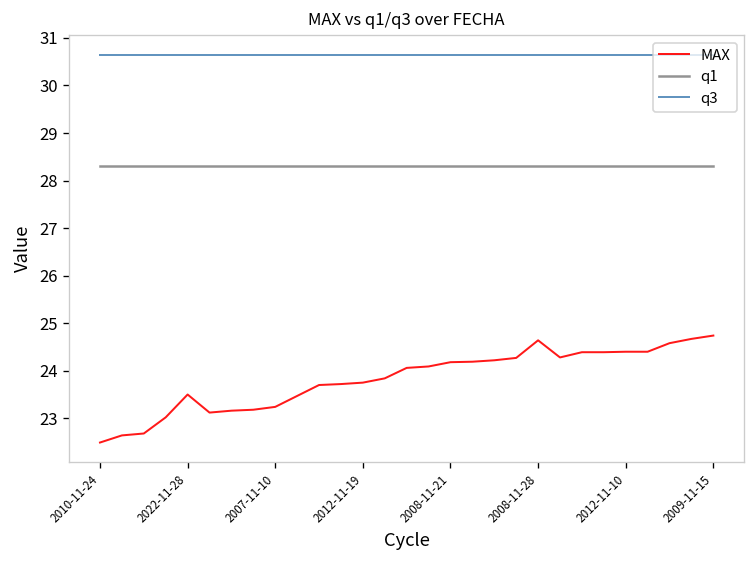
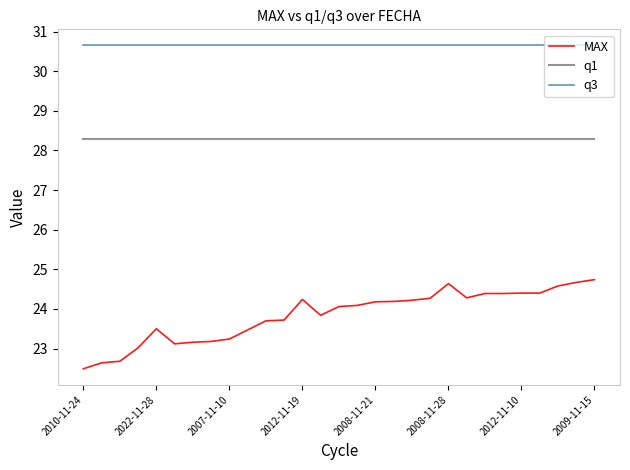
  {
    "MAX": {
      "2010-11-24": 22.5,
      "2022-11-28": 23.5,
      "2007-11-10": 23.2,
-     "2012-11-19": 23.8,
+     "2012-11-19": 24.2,
      "2008-11-21": 24.2,
      "2008-11-28": 24.6,
      "2012-11-10": 24.4,
      "2009-11-15": 24.7
    },
    "q1": {
      "2010-11-24": 28.3,
      "2022-11-28": 28.3,
      "2007-11-10": 28.3,
      "2012-11-19": 28.3,
      "2008-11-21": 28.3,
      "2008-11-28": 28.3,
      "2012-11-10": 28.3,
      "2009-11-15": 28.3
    },
    "q3": {
      "2010-11-24": 30.7,
      "2022-11-28": 30.7,
      "2007-11-10": 30.7,
      "2012-11-19": 30.7,
      "2008-11-21": 30.7,
      "2008-11-28": 30.7,
      "2012-11-10": 30.7
    }
  }
